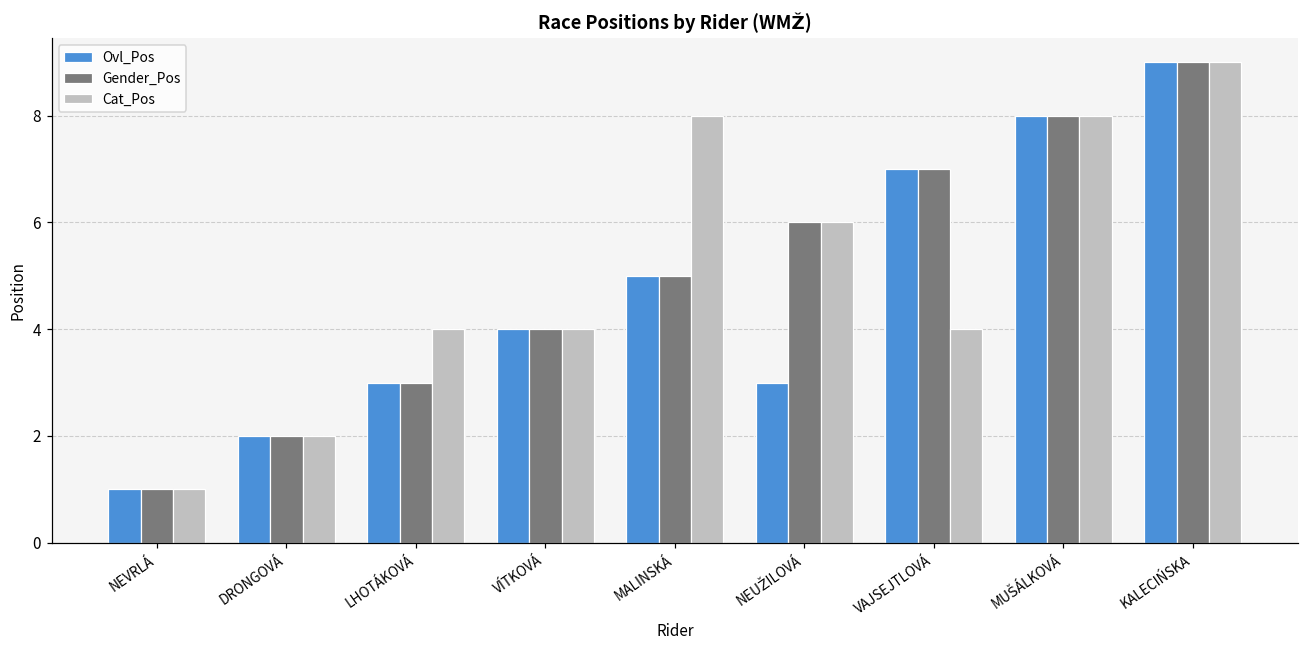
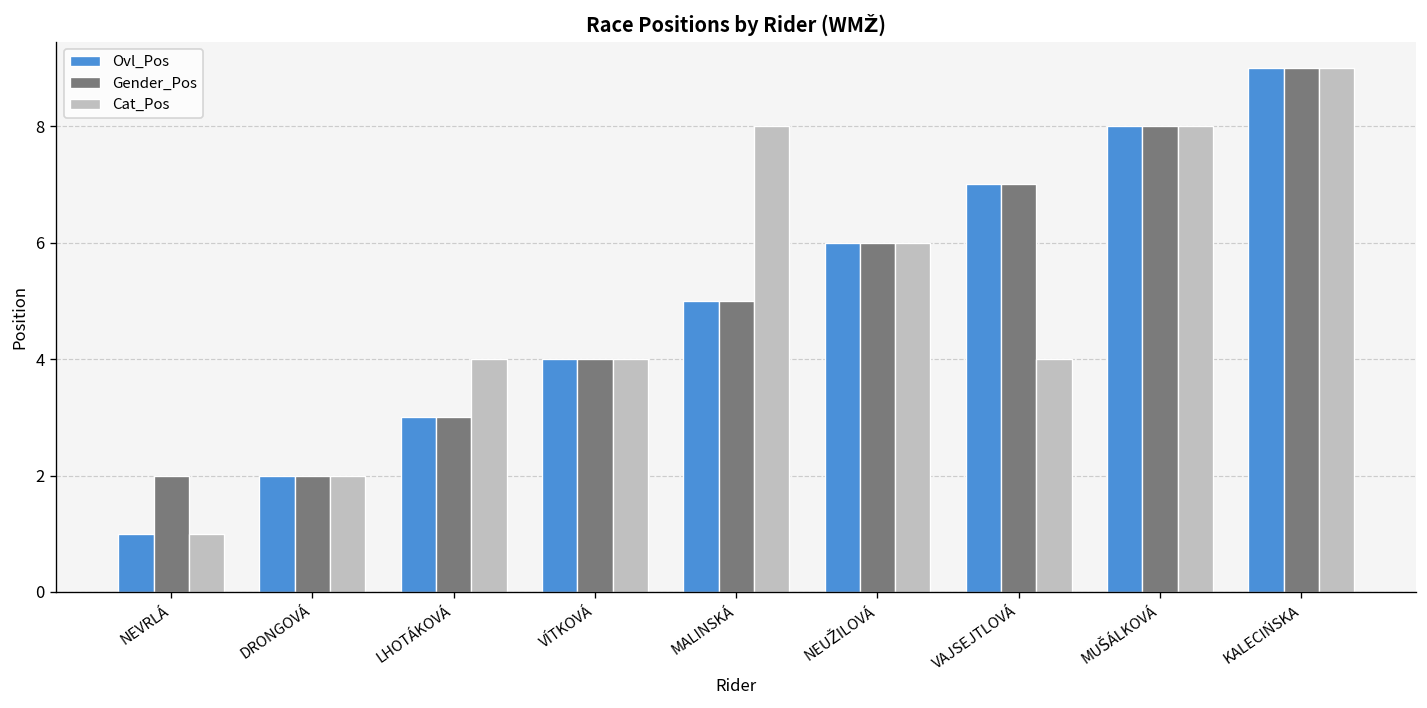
  {
    "Ovl_Pos": {
      "NEVRLÁ": 1,
      "DRONGOVÁ": 2,
      "LHOTÁKOVÁ": 3,
      "VÍTKOVÁ": 4,
      "MALINSKÁ": 5,
-     "NEUŽILOVÁ": 3,
+     "NEUŽILOVÁ": 6,
      "VAJSEJTLOVÁ": 7,
      "MUŠÁLKOVÁ": 8,
      "KALECIŃSKA": 9
    },
    "Gender_Pos": {
-     "NEVRLÁ": 1,
+     "NEVRLÁ": 2,
      "DRONGOVÁ": 2,
      "LHOTÁKOVÁ": 3,
      "VÍTKOVÁ": 4,
      "MALINSKÁ": 5,
      "NEUŽILOVÁ": 6,
      "VAJSEJTLOVÁ": 7,
      "MUŠÁLKOVÁ": 8,
      "KALECIŃSKA": 9
    },
    "Cat_Pos": {
      "NEVRLÁ": 1,
      "DRONGOVÁ": 2,
      "LHOTÁKOVÁ": 4,
      "VÍTKOVÁ": 4,
      "MALINSKÁ": 8,
      "NEUŽILOVÁ": 6,
      "VAJSEJTLOVÁ": 4,
      "MUŠÁLKOVÁ": 8,
      "KALECIŃSKA": 9
    }
  }
